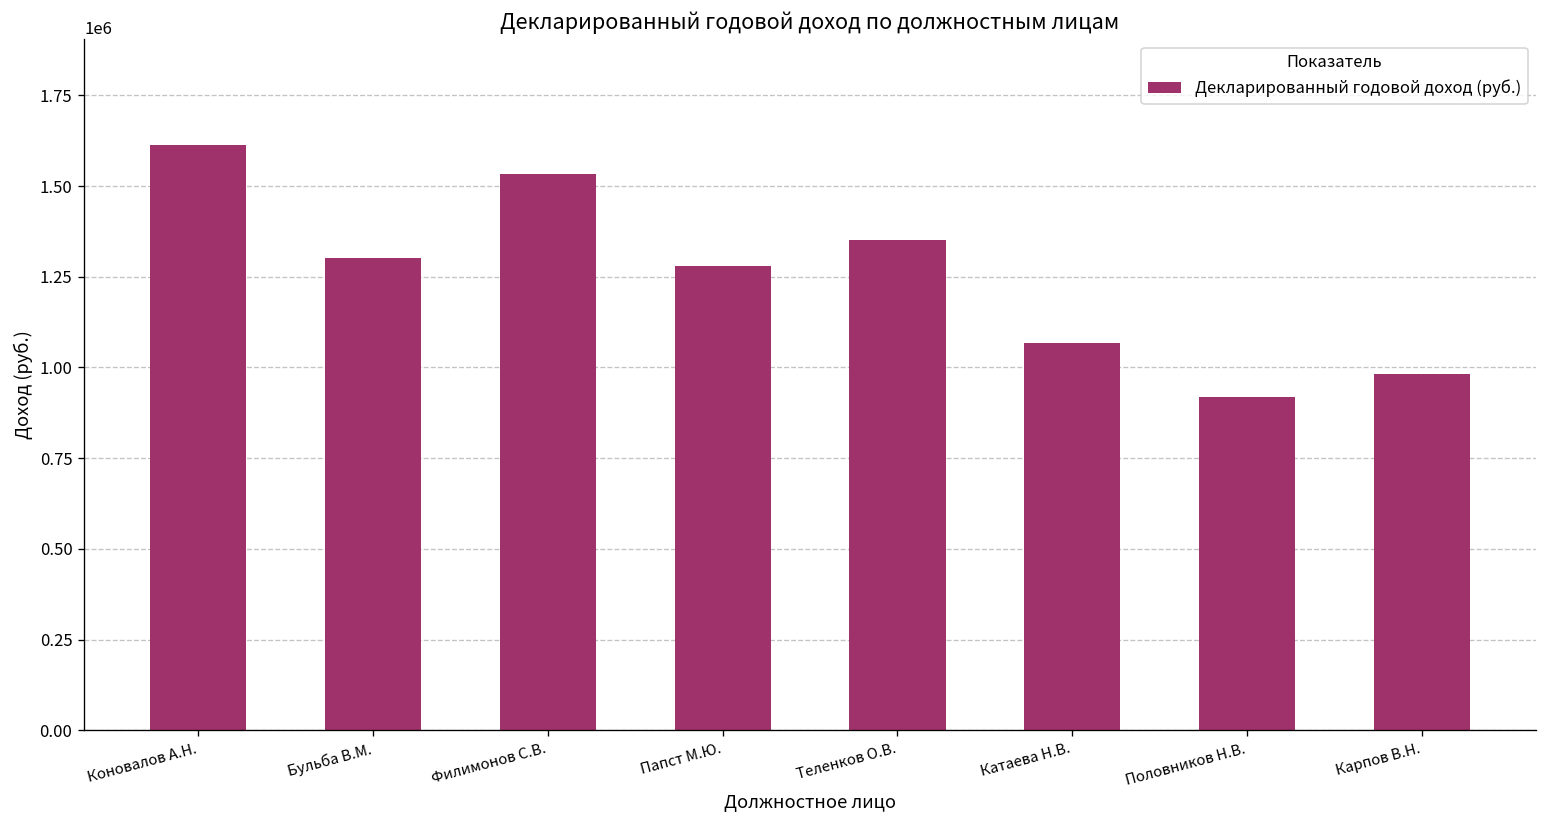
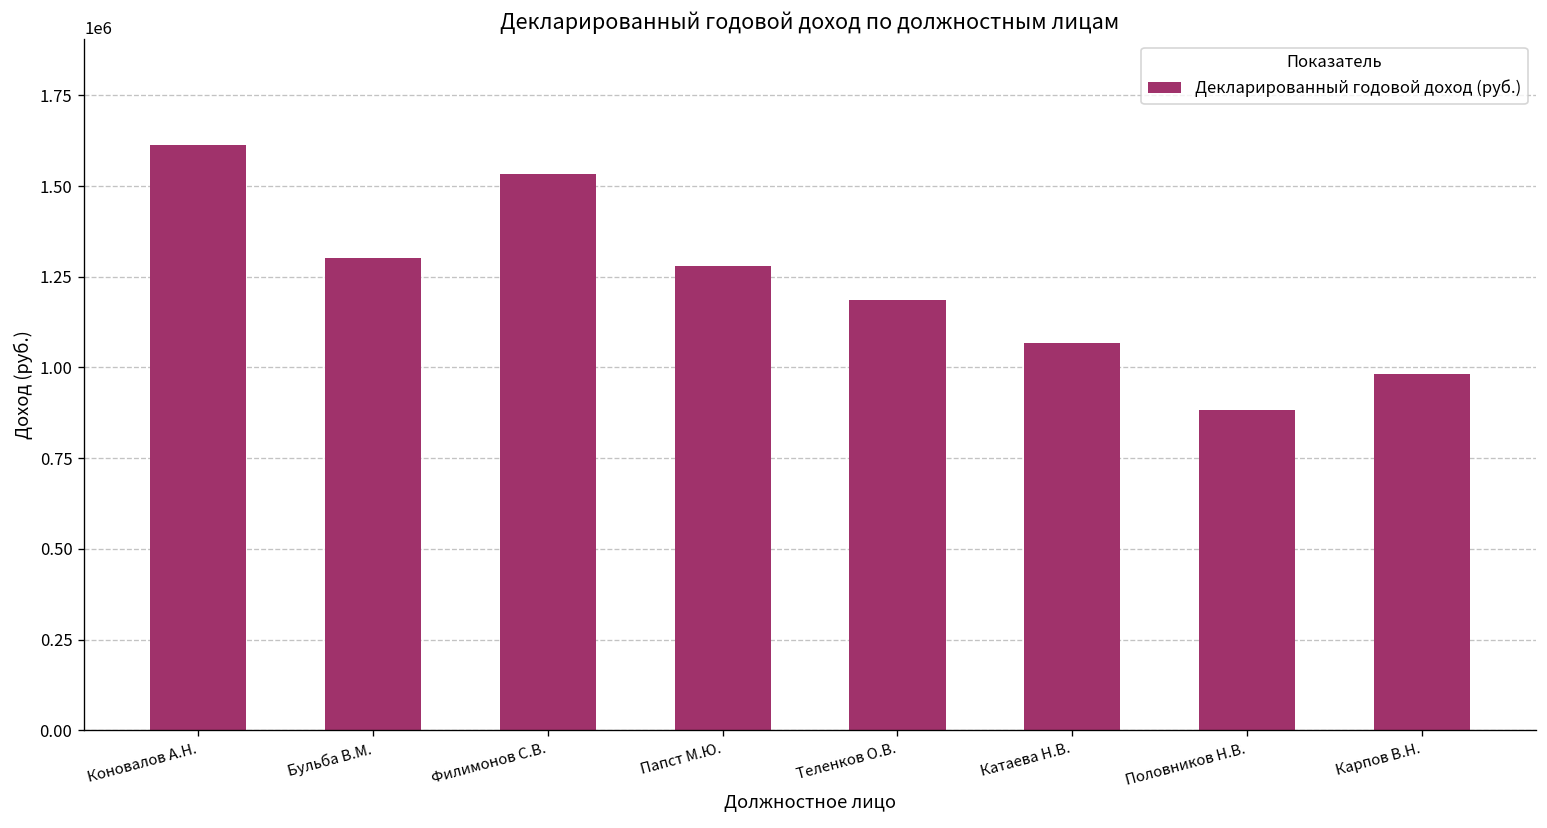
  {
    "Коновалов А.Н.": 1610000,
    "Бульба В.М.": 1300000,
    "Филимонов С.В.": 1530000,
    "Папст М.Ю.": 1280000,
-   "Теленков О.В.": 1350000,
+   "Теленков О.В.": 1190000,
    "Катаева Н.В.": 1070000,
-   "Половников Н.В.": 920000,
+   "Половников Н.В.": 880000,
    "Карпов В.Н.": 980000
  }
